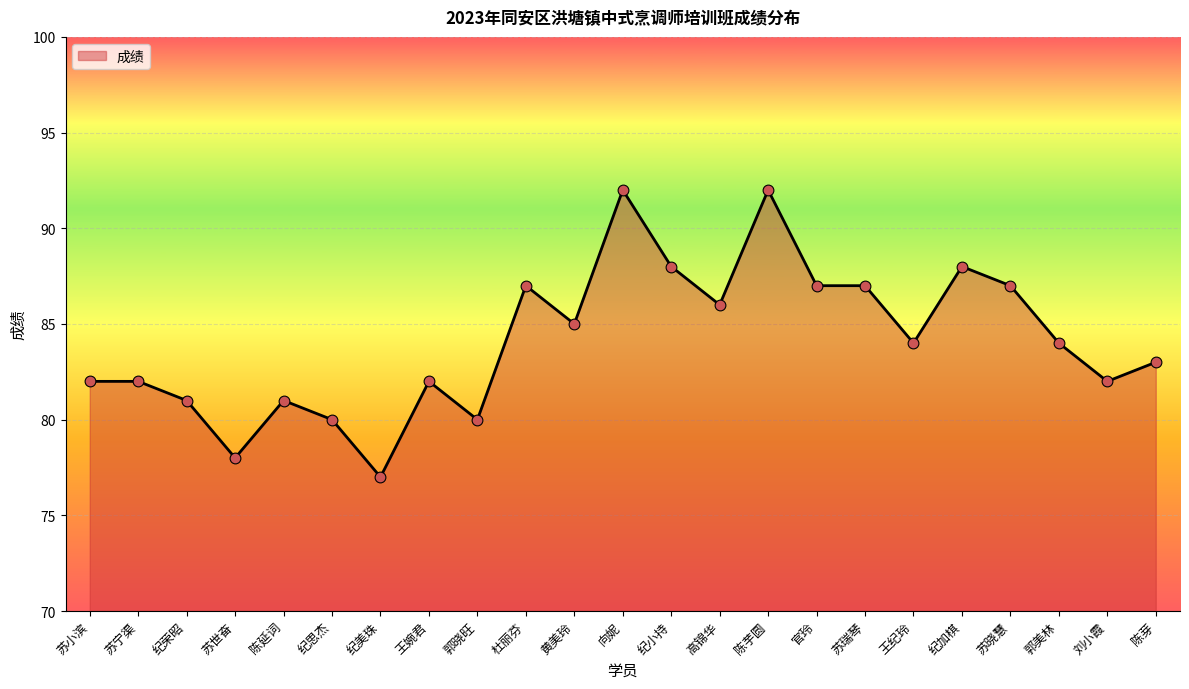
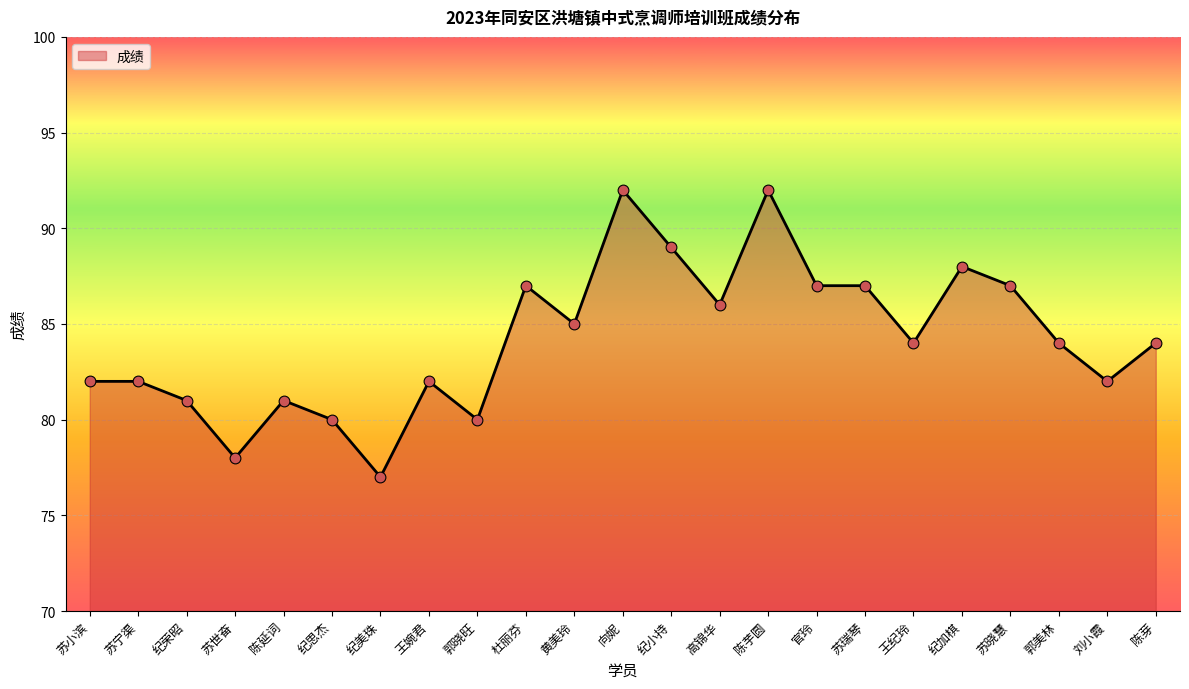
  {
    "苏小滨": 82,
    "苏宁渠": 82,
    "纪荣昭": 81,
    "苏世奋": 78,
    "陈延词": 81,
    "纪思杰": 80,
    "纪美珠": 77,
    "王婉君": 82,
    "郭晓旺": 80,
    "杜丽芬": 87,
    "黄美玲": 85,
    "向妮": 92,
-   "纪小持": 88,
+   "纪小持": 89,
    "高锦华": 86,
    "陈芋圆": 92,
    "官玲": 87,
    "苏瑞琴": 87,
    "王纪玲": 84,
    "纪加棋": 88,
    "苏晓慧": 87,
    "郭美林": 84,
    "刘小霞": 82,
-   "陈芽": 83
+   "陈芽": 84
  }
